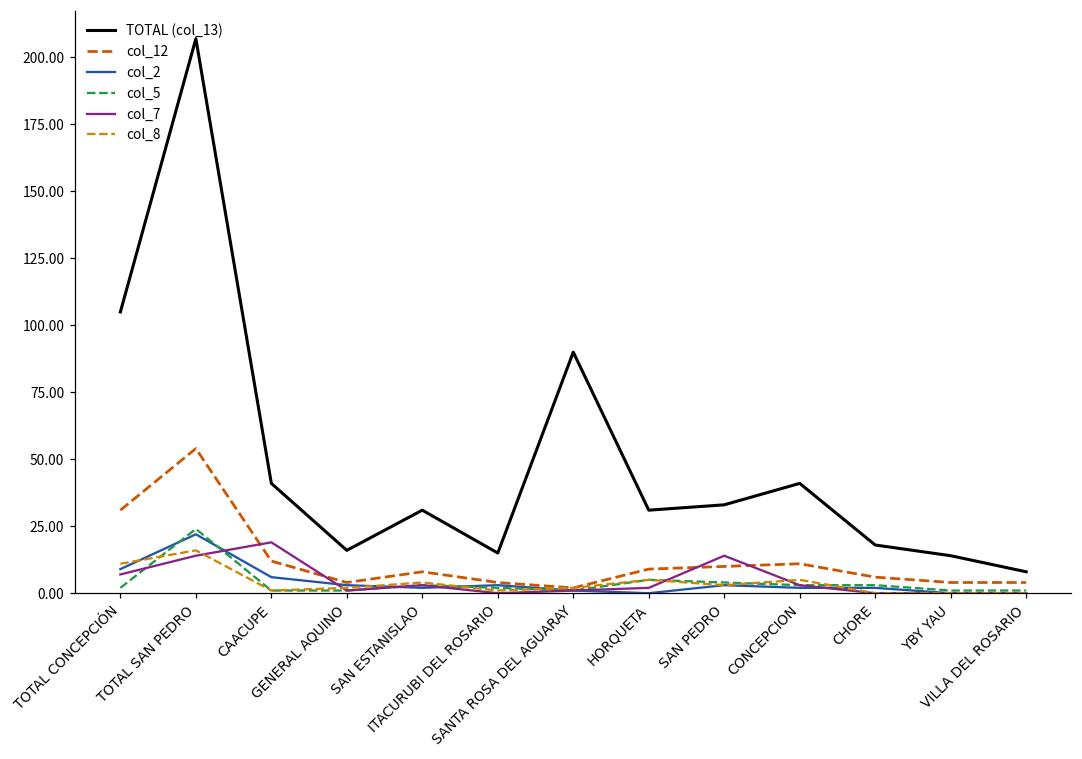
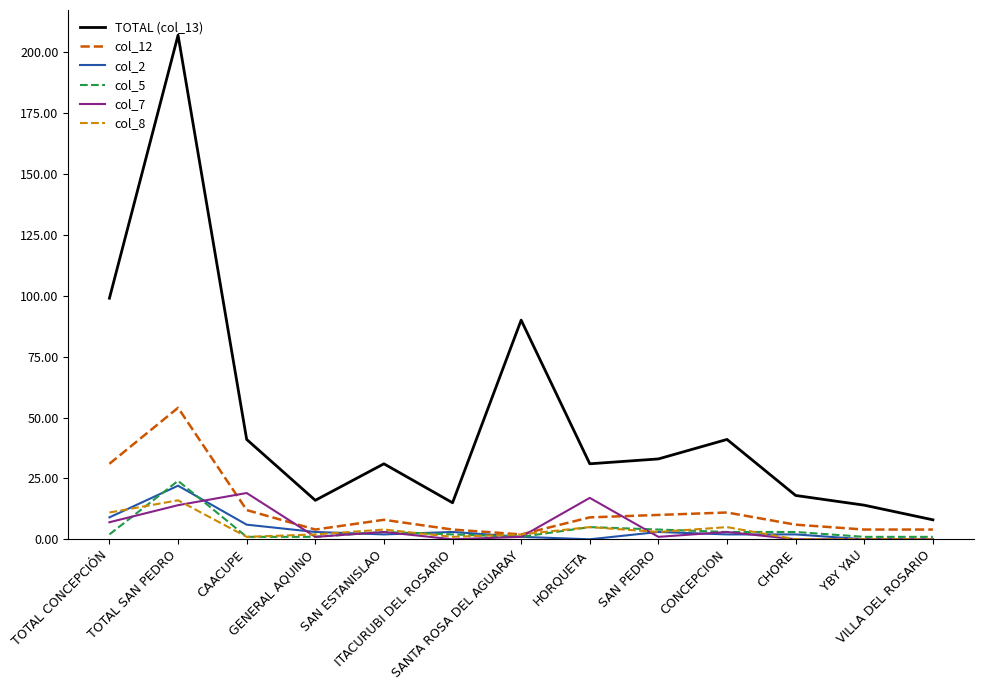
  {
    "TOTAL (col_13)": {
-     "TOTAL CONCEPCIÓN": 105,
+     "TOTAL CONCEPCIÓN": 99,
      "TOTAL SAN PEDRO": 207,
      "CAACUPE": 41,
      "GENERAL AQUINO": 16,
      "SAN ESTANISLAO": 31,
      "ITACURUBI DEL ROSARIO": 15,
      "SANTA ROSA DEL AGUARAY": 90,
      "HORQUETA": 31,
      "SAN PEDRO": 33,
      "CONCEPCION": 41,
      "CHORE": 18,
      "YBY YAU": 14,
      "VILLA DEL ROSARIO": 8
    },
    "col_2": {
      "TOTAL CONCEPCIÓN": 9,
      "TOTAL SAN PEDRO": 22,
      "CAACUPE": 6,
      "HORQUETA": 0
    },
    "col_5": {
      "TOTAL CONCEPCIÓN": 2,
      "TOTAL SAN PEDRO": 24
    },
    "col_7": {
      "TOTAL CONCEPCIÓN": 7,
      "TOTAL SAN PEDRO": 14,
      "CAACUPE": 19,
-     "HORQUETA": 2,
-     "SAN PEDRO": 14
+     "HORQUETA": 17,
+     "SAN PEDRO": 1
    }
  }
